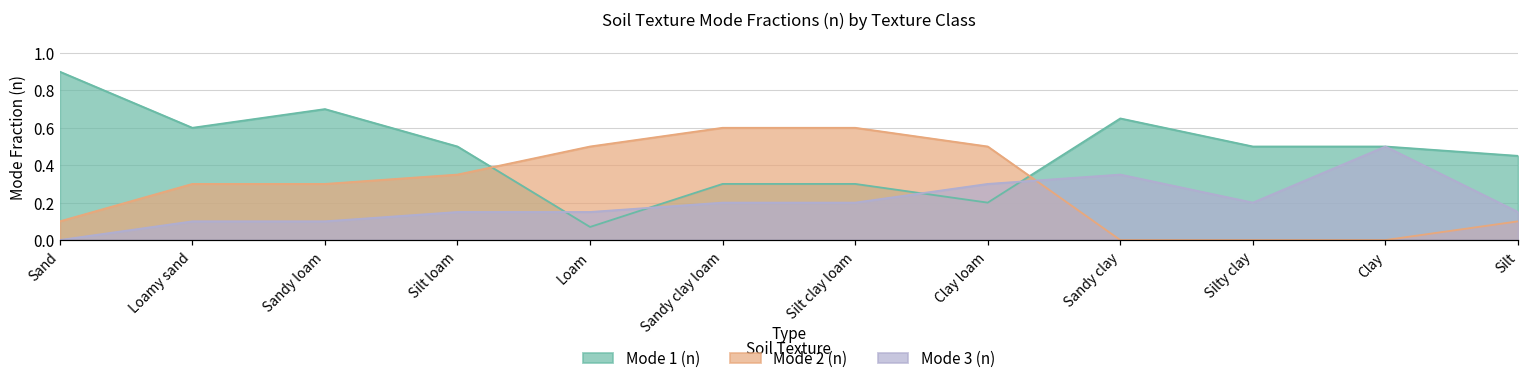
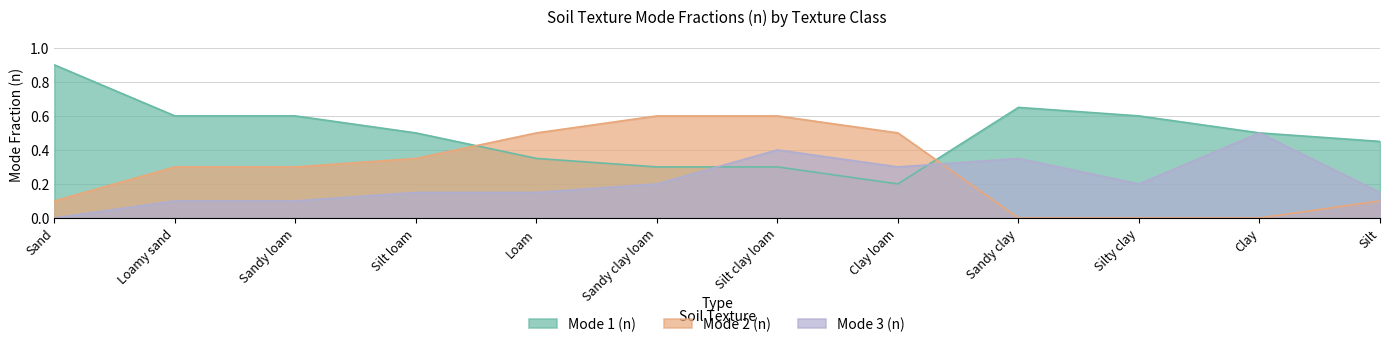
  {
    "Mode 1 (n)": {
      "Sand": 0.90,
      "Loamy sand": 0.60,
-     "Sandy loam": 0.7,
+     "Sandy loam": 0.6,
      "Silt loam": 0.50,
-     "Loam": 0.07,
+     "Loam": 0.35,
      "Sandy clay loam": 0.30,
      "Silt clay loam": 0.30,
      "Clay loam": 0.20,
      "Sandy clay": 0.65,
-     "Silty clay": 0.5,
+     "Silty clay": 0.6,
      "Silt": 0.45
    },
    "Mode 2 (n)": {
      "Sand": 0.10,
      "Loamy sand": 0.30,
      "Sandy loam": 0.30,
      "Silt loam": 0.35,
      "Loam": 0.50,
      "Sandy clay loam": 0.60,
      "Silt clay loam": 0.60,
      "Clay loam": 0.50,
      "Sandy clay": 0.00,
      "Silty clay": 0.00,
      "Clay": 0.00,
      "Silt": 0.10
    },
    "Mode 3 (n)": {
      "Sand": 0.0,
      "Loamy sand": 0.1,
      "Sandy loam": 0.1,
      "Silt loam": 0.15,
      "Loam": 0.15,
      "Sandy clay loam": 0.2,
-     "Silt clay loam": 0.2,
+     "Silt clay loam": 0.4,
      "Clay loam": 0.3,
      "Sandy clay": 0.35,
      "Silty clay": 0.2,
      "Silt": 0.15
    }
  }
